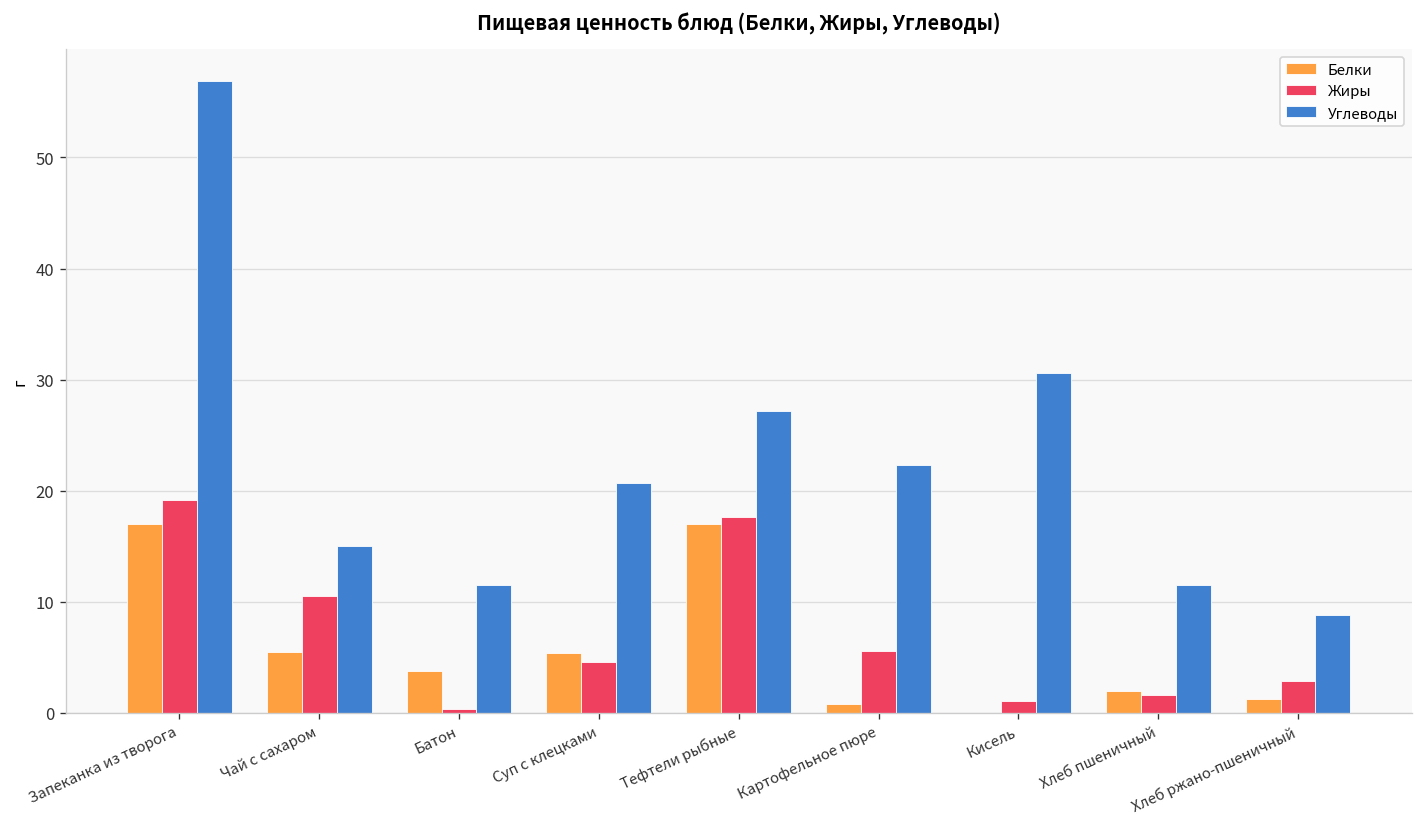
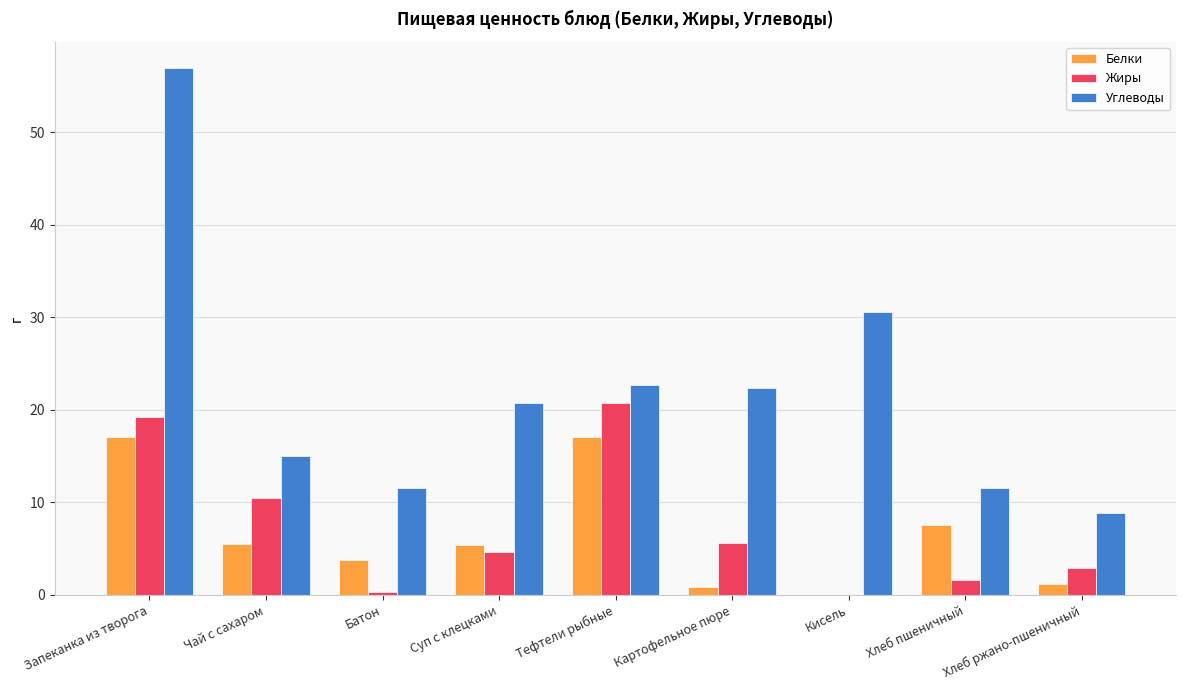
  {
    "Белки": {
      "Запеканка из творога": 17,
      "Чай с сахаром": 6,
      "Батон": 4,
      "Суп с клецками": 5,
      "Тефтели рыбные": 17,
      "Картофельное пюре": 1,
      "Кисель": 0,
-     "Хлеб пшеничный": 2,
+     "Хлеб пшеничный": 8,
      "Хлеб ржано-пшеничный": 1
    },
    "Жиры": {
      "Запеканка из творога": 19,
      "Чай с сахаром": 11,
      "Батон": 0,
      "Суп с клецками": 5,
-     "Тефтели рыбные": 18,
+     "Тефтели рыбные": 21,
      "Картофельное пюре": 6,
-     "Кисель": 1,
+     "Кисель": 0,
      "Хлеб пшеничный": 2,
      "Хлеб ржано-пшеничный": 3
    },
    "Углеводы": {
      "Запеканка из творога": 57,
      "Чай с сахаром": 15,
      "Батон": 12,
      "Суп с клецками": 21,
-     "Тефтели рыбные": 27,
+     "Тефтели рыбные": 23,
      "Картофельное пюре": 22,
      "Кисель": 31,
      "Хлеб пшеничный": 12,
      "Хлеб ржано-пшеничный": 9
    }
  }
